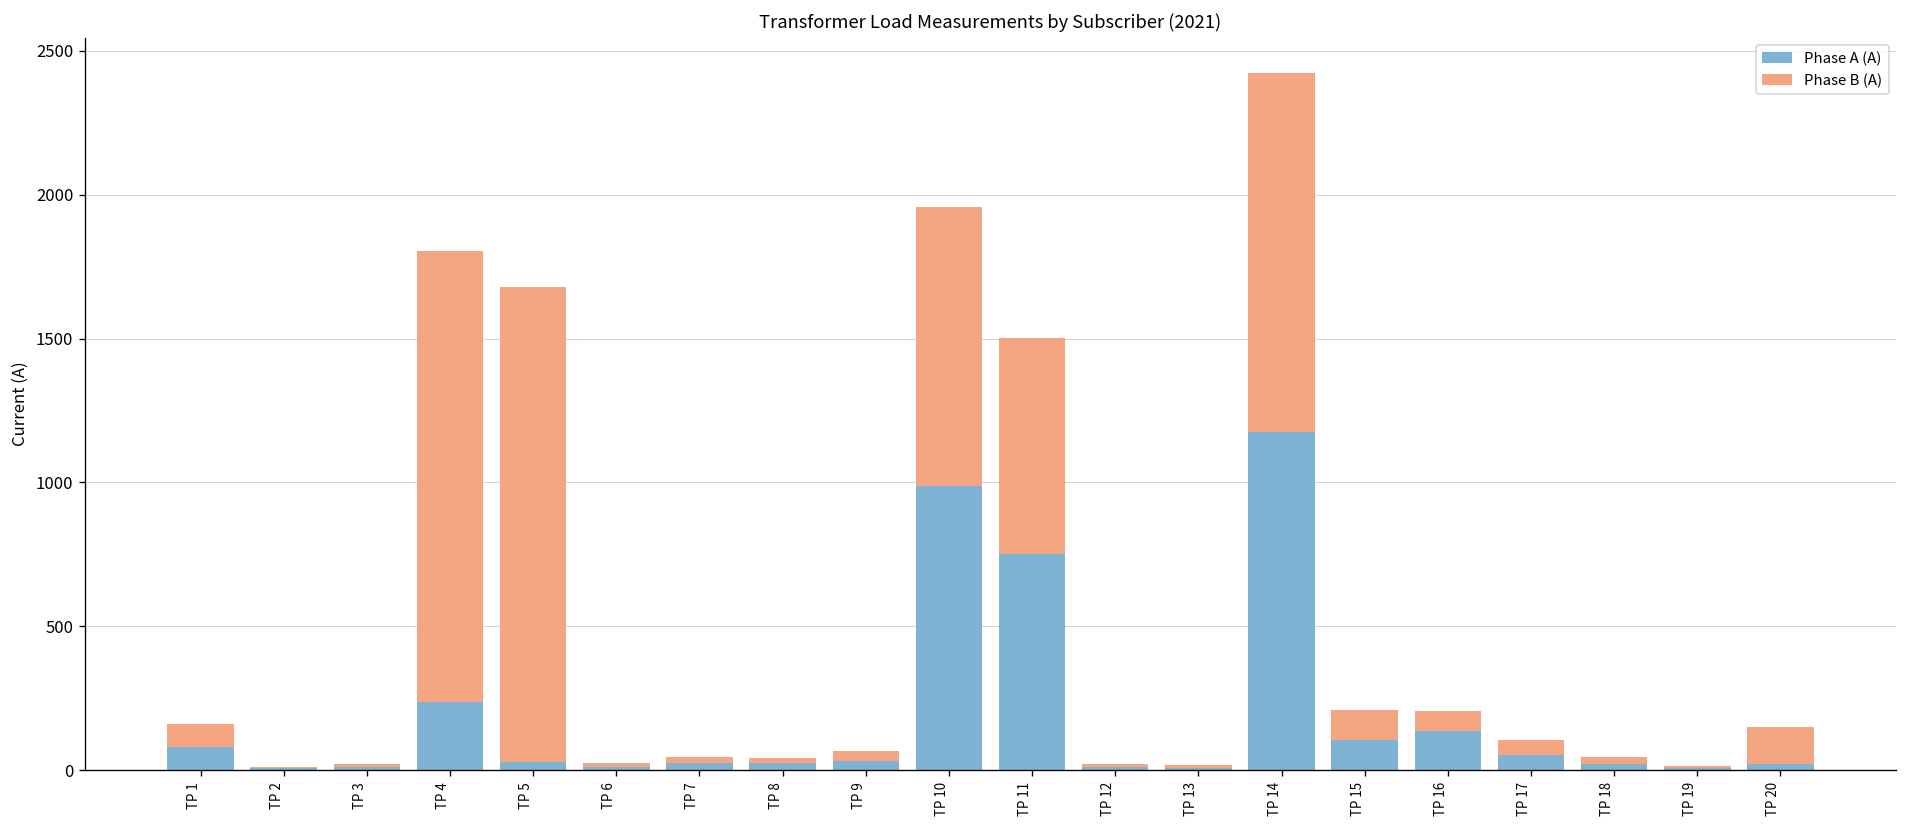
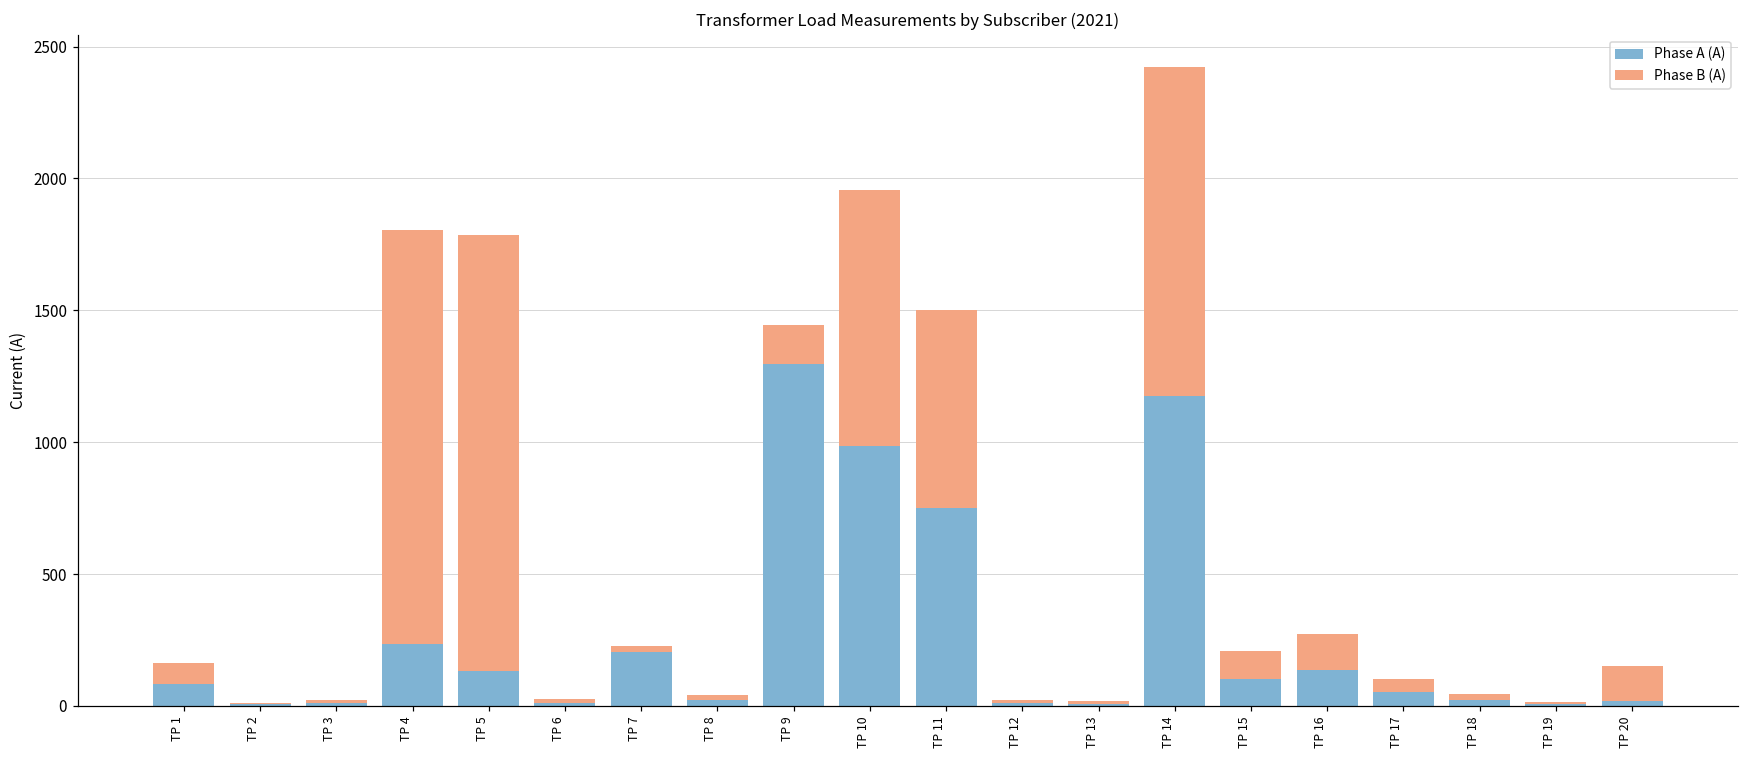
  {
    "Phase A (A)": {
      "TP 1": 80,
      "TP 4": 240,
-     "TP 5": 30,
-     "TP 7": 30,
+     "TP 5": 130,
+     "TP 7": 210,
      "TP 8": 20,
-     "TP 9": 30,
+     "TP 9": 1300,
      "TP 10": 990,
      "TP 11": 750,
      "TP 12": 10,
      "TP 14": 1180,
      "TP 15": 100,
      "TP 16": 140,
      "TP 17": 50,
      "TP 18": 20,
      "TP 20": 20
    },
    "Phase B (A)": {
      "TP 1": 80,
      "TP 3": 10,
      "TP 4": 1570,
      "TP 5": 1650,
      "TP 6": 20,
      "TP 7": 20,
      "TP 8": 20,
-     "TP 9": 30,
+     "TP 9": 150,
      "TP 10": 970,
      "TP 11": 750,
      "TP 12": 10,
      "TP 14": 1250,
      "TP 15": 110,
-     "TP 16": 70,
+     "TP 16": 140,
      "TP 17": 50,
      "TP 18": 20,
      "TP 20": 130
    }
  }
